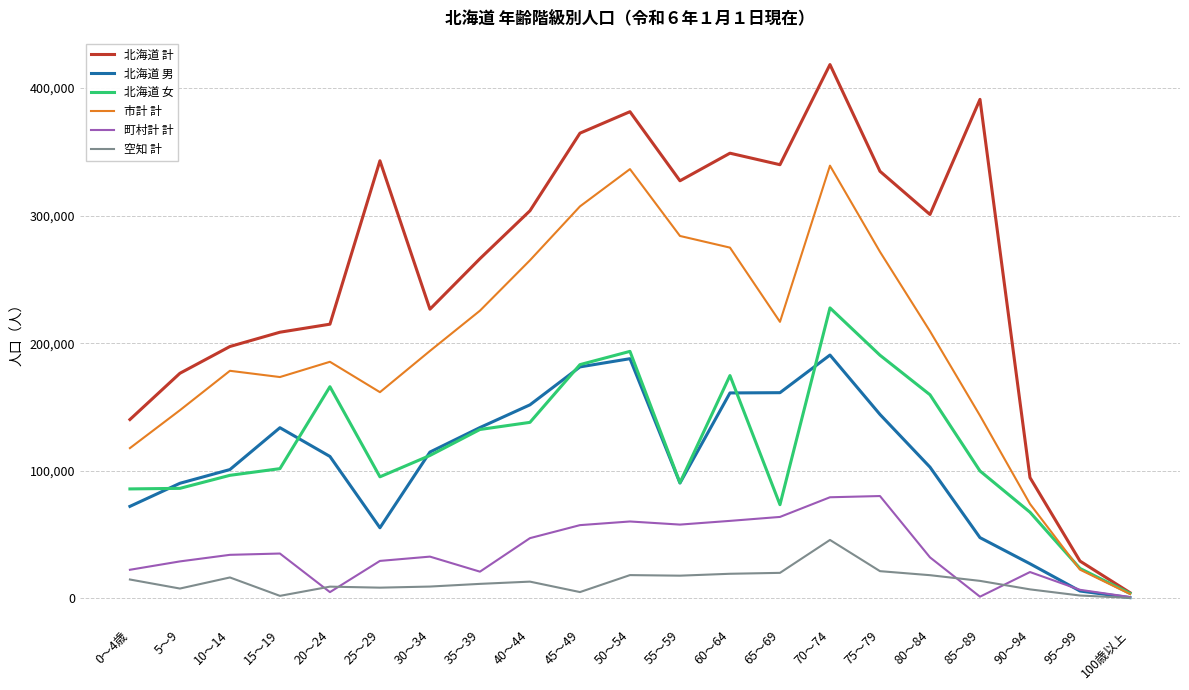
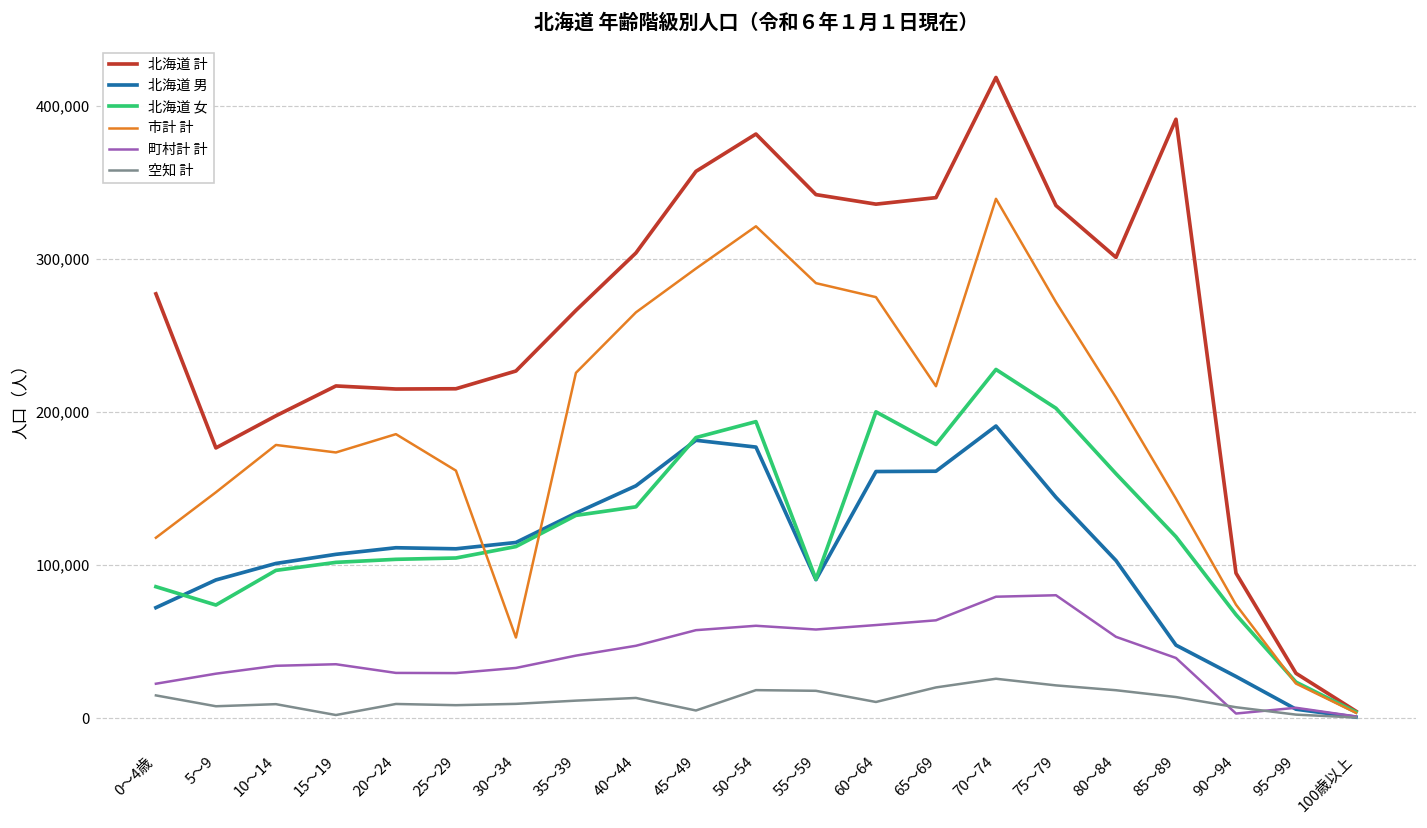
  {
    "北海道 計": {
-     "0～4歳": "140,000",
+     "0～4歳": "277,000",
      "5～9": "176,000",
      "10～14": "197,000",
-     "15～19": "209,000",
+     "15～19": "217,000",
      "20～24": "215,000",
-     "25～29": "343,000",
+     "25～29": "215,000",
      "30～34": "227,000",
      "35～39": "266,000",
      "40～44": "304,000",
-     "45～49": "365,000",
+     "45～49": "357,000",
      "50～54": "381,000",
-     "55～59": "327,000",
-     "60～64": "349,000",
+     "55～59": "342,000",
+     "60～64": "336,000",
      "65～69": "340,000",
      "70～74": "418,000",
      "75～79": "335,000",
      "80～84": "301,000",
      "85～89": "391,000",
      "90～94": "95,000",
      "95～99": "29,000"
    },
    "北海道 男": {
      "0～4歳": "72,000",
      "5～9": "90,000",
      "10～14": "101,000",
-     "15～19": "134,000",
+     "15～19": "107,000",
      "20～24": "111,000",
-     "25～29": "55,000",
+     "25～29": "111,000",
      "30～34": "115,000",
      "40～44": "152,000",
-     "50～54": "188,000",
+     "50～54": "177,000",
      "60～64": "161,000",
      "65～69": "161,000",
      "70～74": "191,000",
      "75～79": "144,000",
      "80～84": "103,000",
      "85～89": "48,000",
      "90～94": "27,000"
    },
    "北海道 女": {
      "0～4歳": "86,000",
-     "5～9": "86,000",
+     "5～9": "74,000",
      "10～14": "96,000",
      "15～19": "102,000",
-     "20～24": "166,000",
-     "25～29": "95,000",
+     "20～24": "104,000",
+     "25～29": "105,000",
      "30～34": "112,000",
      "40～44": "138,000",
      "50～54": "194,000",
-     "60～64": "175,000",
-     "65～69": "73,000",
+     "60～64": "200,000",
+     "65～69": "179,000",
      "70～74": "228,000",
-     "75～79": "191,000",
+     "75～79": "202,000",
      "80～84": "160,000",
-     "85～89": "100,000",
+     "85～89": "118,000",
      "90～94": "68,000"
    },
    "市計 計": {
      "0～4歳": "118,000",
      "5～9": "147,000",
      "10～14": "178,000",
      "15～19": "173,000",
      "20～24": "185,000",
      "25～29": "162,000",
-     "30～34": "194,000",
+     "30～34": "53,000",
      "35～39": "225,000",
      "40～44": "265,000",
-     "45～49": "307,000",
-     "50～54": "336,000",
+     "45～49": "294,000",
+     "50～54": "321,000",
      "55～59": "284,000",
      "60～64": "275,000",
      "65～69": "217,000",
      "70～74": "339,000",
      "75～79": "272,000",
      "80～84": "209,000",
      "85～89": "143,000",
      "90～94": "74,000"
    },
    "町村計 計": {
      "0～4歳": "22,000",
      "5～9": "29,000",
      "10～14": "34,000",
      "15～19": "35,000",
-     "20～24": "5,000",
+     "20～24": "29,000",
      "25～29": "29,000",
      "30～34": "33,000",
-     "35～39": "21,000",
+     "35～39": "41,000",
      "40～44": "47,000",
      "45～49": "57,000",
      "50～54": "60,000",
      "55～59": "58,000",
      "60～64": "61,000",
      "65～69": "64,000",
      "70～74": "79,000",
      "75～79": "80,000",
-     "80～84": "32,000",
-     "85～89": "1,000",
-     "90～94": "21,000"
+     "80～84": "53,000",
+     "85～89": "39,000",
+     "90～94": "3,000"
    },
    "空知 計": {
      "0～4歳": "15,000",
      "5～9": "8,000",
-     "10～14": "16,000",
+     "10～14": "9,000",
      "15～19": "2,000",
      "20～24": "9,000",
      "25～29": "8,000",
      "30～34": "9,000",
      "35～39": "11,000",
      "40～44": "13,000",
      "45～49": "5,000",
      "50～54": "18,000",
      "55～59": "18,000",
-     "60～64": "19,000",
+     "60～64": "10,000",
      "65～69": "20,000",
-     "70～74": "46,000",
+     "70～74": "26,000",
      "75～79": "21,000",
      "80～84": "18,000",
      "85～89": "14,000",
      "90～94": "7,000",
      "95～99": "2,000"
    }
  }
